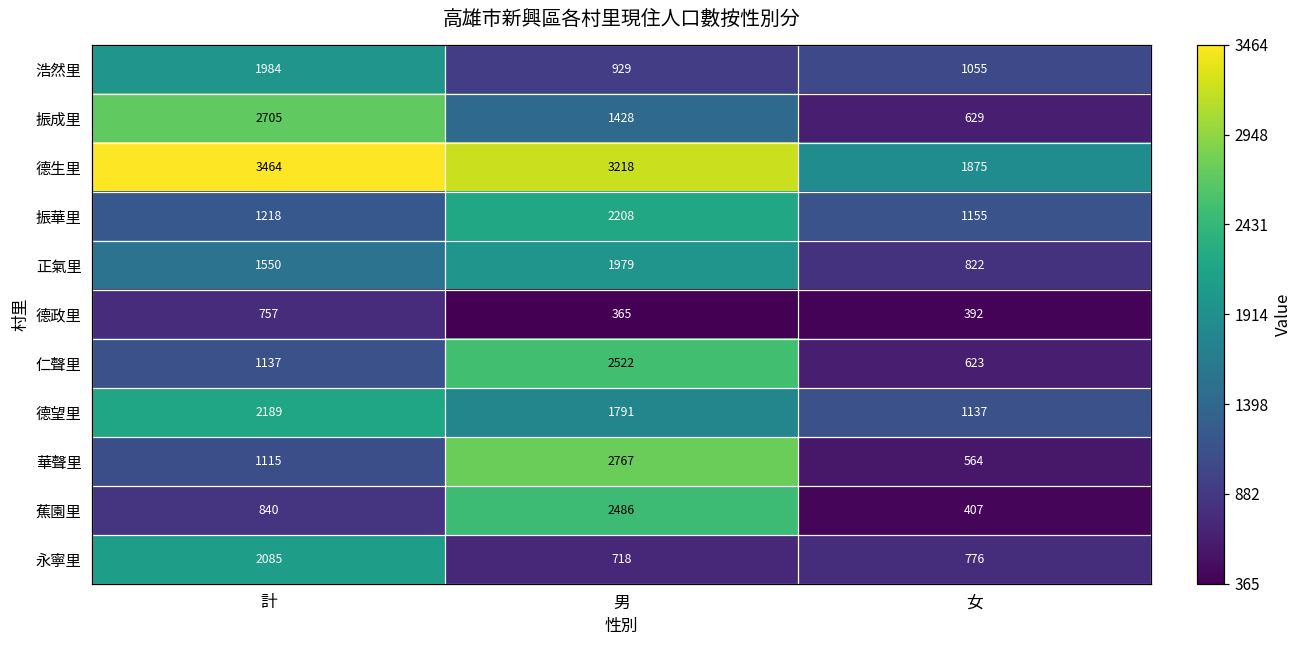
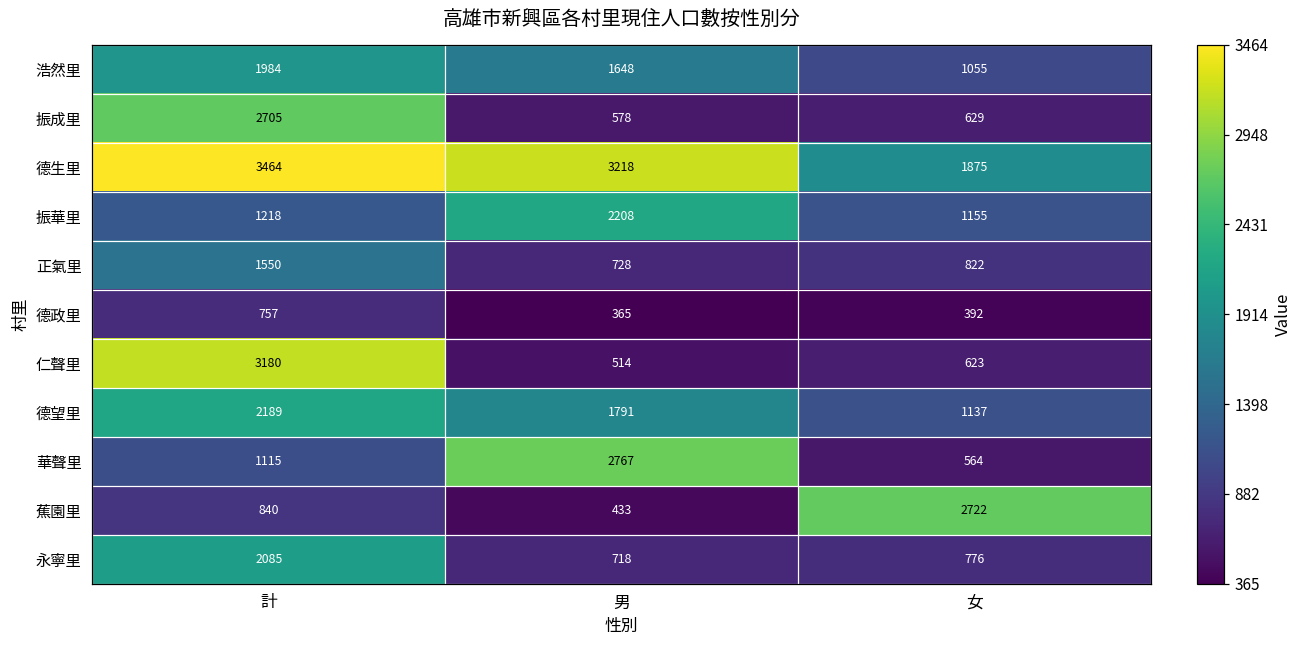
  {
    "浩然里": {
      "計": 1984,
-     "男": 929,
+     "男": 1648,
      "女": 1055
    },
    "振成里": {
      "計": 2705,
-     "男": 1428,
+     "男": 578,
      "女": 629
    },
    "德生里": {
      "計": 3464,
      "男": 3218,
      "女": 1875
    },
    "振華里": {
      "計": 1218,
      "男": 2208,
      "女": 1155
    },
    "正氣里": {
      "計": 1550,
-     "男": 1979,
+     "男": 728,
      "女": 822
    },
    "德政里": {
      "計": 757,
      "男": 365,
      "女": 392
    },
    "仁聲里": {
-     "計": 1137,
-     "男": 2522,
+     "計": 3180,
+     "男": 514,
      "女": 623
    },
    "德望里": {
      "計": 2189,
      "男": 1791,
      "女": 1137
    },
    "華聲里": {
      "計": 1115,
      "男": 2767,
      "女": 564
    },
    "蕉園里": {
      "計": 840,
-     "男": 2486,
-     "女": 407
+     "男": 433,
+     "女": 2722
    },
    "永寧里": {
      "計": 2085,
      "男": 718,
      "女": 776
    }
  }
